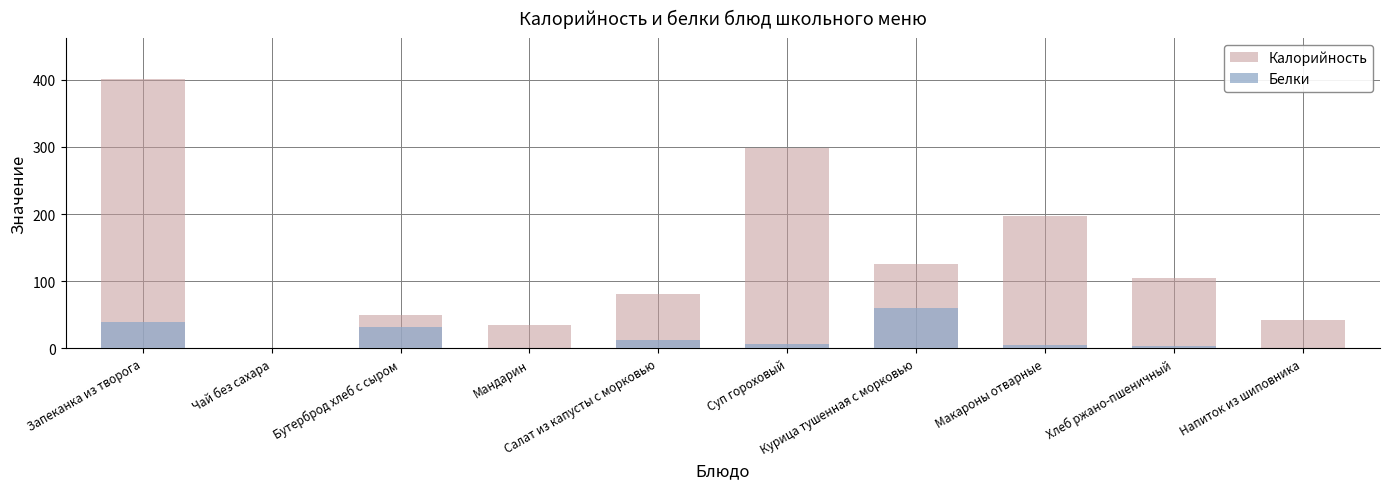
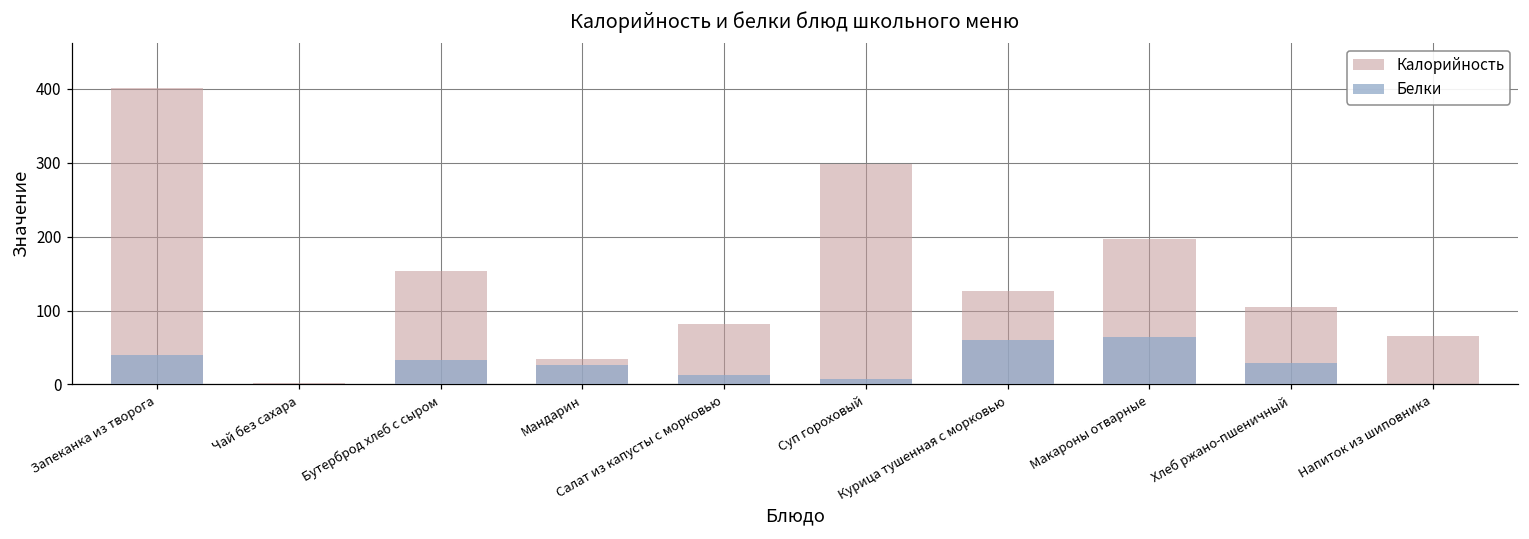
  {
    "Калорийность": {
      "Запеканка из творога": 400,
-     "Бутерброд хлеб с сыром": 50,
+     "Бутерброд хлеб с сыром": 150,
      "Мандарин": 40,
      "Салат из капусты с морковью": 80,
      "Суп гороховый": 300,
      "Курица тушенная с морковью": 130,
      "Макароны отварные": 200,
      "Хлеб ржано-пшеничный": 100,
-     "Напиток из шиповника": 40
+     "Напиток из шиповника": 70
    },
    "Белки": {
-     "Мандарин": 0,
-     "Макароны отварные": 10,
-     "Хлеб ржано-пшеничный": 0
+     "Мандарин": 30,
+     "Макароны отварные": 60,
+     "Хлеб ржано-пшеничный": 30
    }
  }
